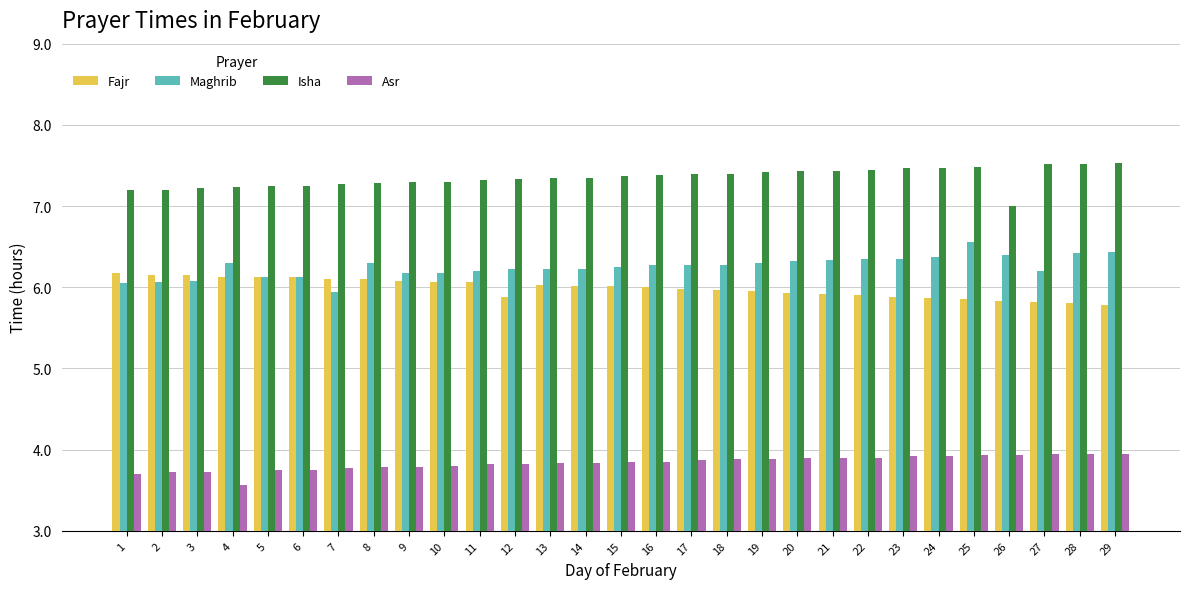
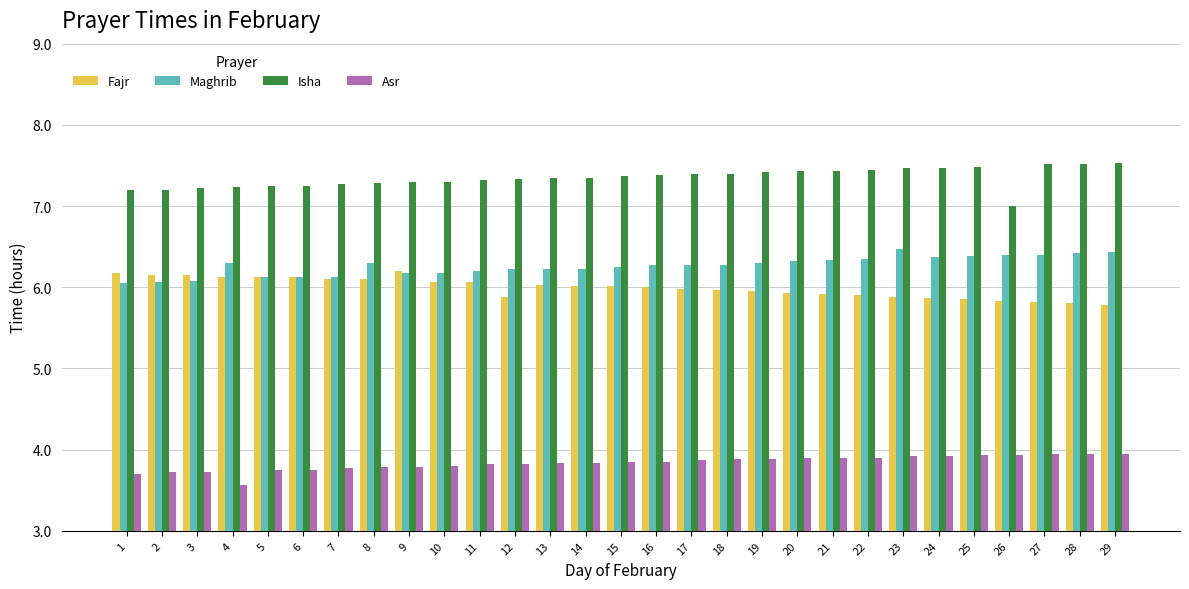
  {
    "Fajr": {
      "1": 6.2,
      "2": 6.2,
      "3": 6.2,
      "4": 6.1,
      "5": 6.1,
      "6": 6.1,
      "7": 6.1,
      "8": 6.1,
-     "9": 6.1,
+     "9": 6.2,
      "10": 6.1,
      "11": 6.1,
      "12": 5.9,
      "13": 6.0,
      "14": 6.0,
      "15": 6.0,
      "16": 6.0,
      "17": 6.0,
      "18": 6.0,
      "19": 6.0,
      "20": 5.9,
      "21": 5.9,
      "22": 5.9,
      "23": 5.9,
      "24": 5.9,
      "25": 5.9,
      "26": 5.8,
      "27": 5.8,
      "28": 5.8,
      "29": 5.8
    },
    "Maghrib": {
      "1": 6.1,
      "2": 6.1,
      "3": 6.1,
      "4": 6.3,
      "5": 6.1,
      "6": 6.1,
-     "7": 5.9,
+     "7": 6.1,
      "8": 6.3,
      "9": 6.2,
      "10": 6.2,
      "11": 6.2,
      "12": 6.2,
      "13": 6.2,
      "14": 6.2,
      "15": 6.3,
      "16": 6.3,
      "17": 6.3,
      "18": 6.3,
      "19": 6.3,
      "20": 6.3,
      "21": 6.3,
      "22": 6.4,
-     "23": 6.4,
+     "23": 6.5,
      "24": 6.4,
-     "25": 6.6,
+     "25": 6.4,
      "26": 6.4,
-     "27": 6.2,
+     "27": 6.4,
      "28": 6.4,
      "29": 6.4
    },
    "Isha": {
      "1": 7.2,
      "2": 7.2,
      "3": 7.2,
      "4": 7.2,
      "5": 7.3,
      "6": 7.3,
      "7": 7.3,
      "8": 7.3,
      "9": 7.3,
      "10": 7.3,
      "11": 7.3,
      "12": 7.3,
      "13": 7.4,
      "14": 7.4,
      "15": 7.4,
      "16": 7.4,
      "17": 7.4,
      "18": 7.4,
      "19": 7.4,
      "20": 7.4,
      "21": 7.4,
      "22": 7.5,
      "23": 7.5,
      "24": 7.5,
      "25": 7.5,
      "26": 7.0,
      "27": 7.5,
      "28": 7.5,
      "29": 7.5
    },
    "Asr": {
      "1": 3.7,
      "2": 3.7,
      "3": 3.7,
      "4": 3.6,
      "5": 3.8,
      "6": 3.8,
      "7": 3.8,
      "8": 3.8,
      "9": 3.8,
      "10": 3.8,
      "11": 3.8,
      "12": 3.8,
      "13": 3.8,
      "14": 3.8,
      "15": 3.9,
      "16": 3.9,
      "17": 3.9,
      "18": 3.9,
      "19": 3.9,
      "20": 3.9,
      "21": 3.9,
      "22": 3.9,
      "23": 3.9,
      "24": 3.9,
      "25": 3.9,
      "26": 3.9,
      "27": 4.0,
      "28": 4.0,
      "29": 4.0
    }
  }
